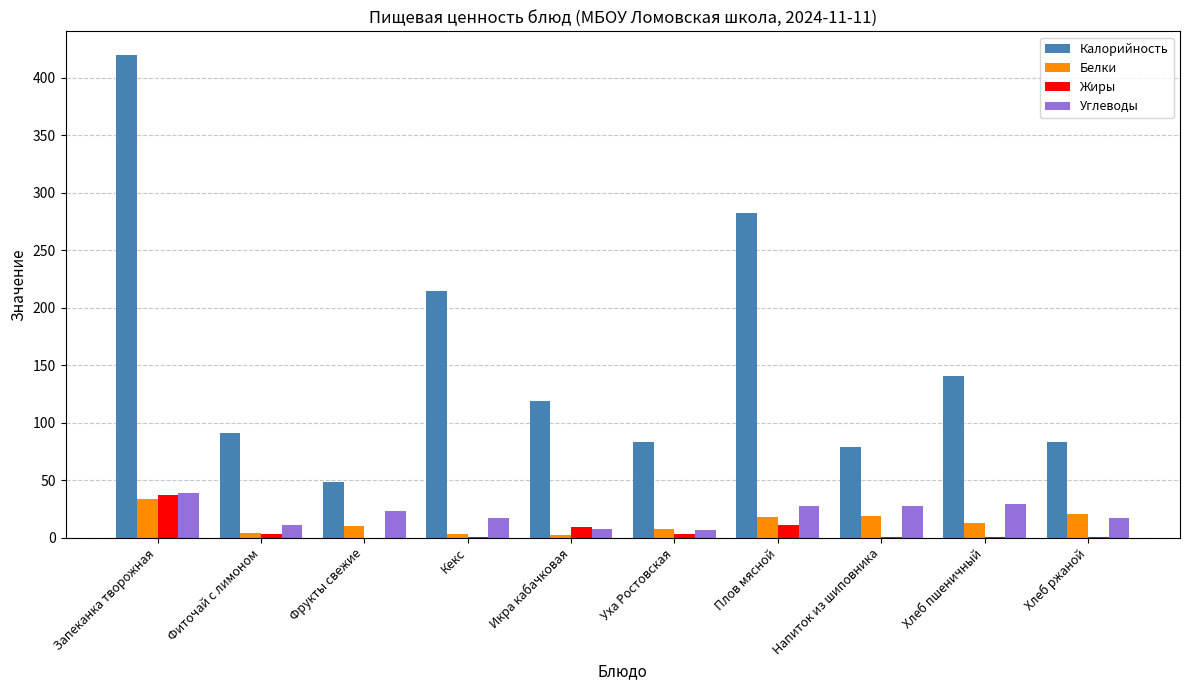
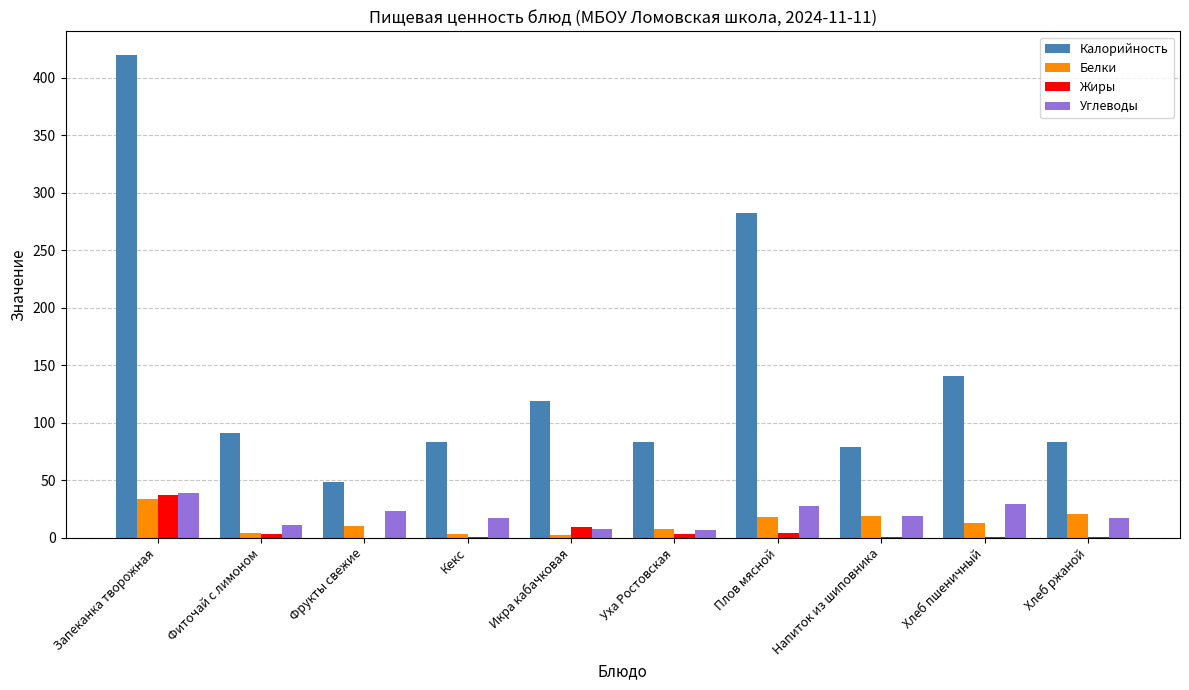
  {
    "Калорийность": {
      "Запеканка творожная": 420,
      "Фиточай с лимоном": 91,
      "Фрукты свежие": 48,
-     "Кекс": 214,
+     "Кекс": 83,
      "Икра кабачковая": 119,
      "Уха Ростовская": 83,
      "Плов мясной": 283,
      "Напиток из шиповника": 79,
      "Хлеб пшеничный": 140,
      "Хлеб ржаной": 83
    },
    "Белки": {
      "Запеканка творожная": 33,
      "Фиточай с лимоном": 4,
      "Фрукты свежие": 10,
      "Кекс": 3,
      "Уха Ростовская": 7,
      "Плов мясной": 18,
      "Напиток из шиповника": 19,
      "Хлеб пшеничный": 13,
      "Хлеб ржаной": 20
    },
    "Жиры": {
      "Запеканка творожная": 37,
      "Фиточай с лимоном": 4,
      "Фрукты свежие": 0,
      "Икра кабачковая": 9,
      "Уха Ростовская": 3,
-     "Плов мясной": 11
+     "Плов мясной": 4
    },
    "Углеводы": {
      "Запеканка творожная": 39,
      "Фиточай с лимоном": 11,
      "Фрукты свежие": 23,
      "Кекс": 17,
      "Икра кабачковая": 8,
      "Уха Ростовская": 7,
      "Плов мясной": 27,
-     "Напиток из шиповника": 28,
+     "Напиток из шиповника": 19,
      "Хлеб пшеничный": 29,
      "Хлеб ржаной": 17
    }
  }
